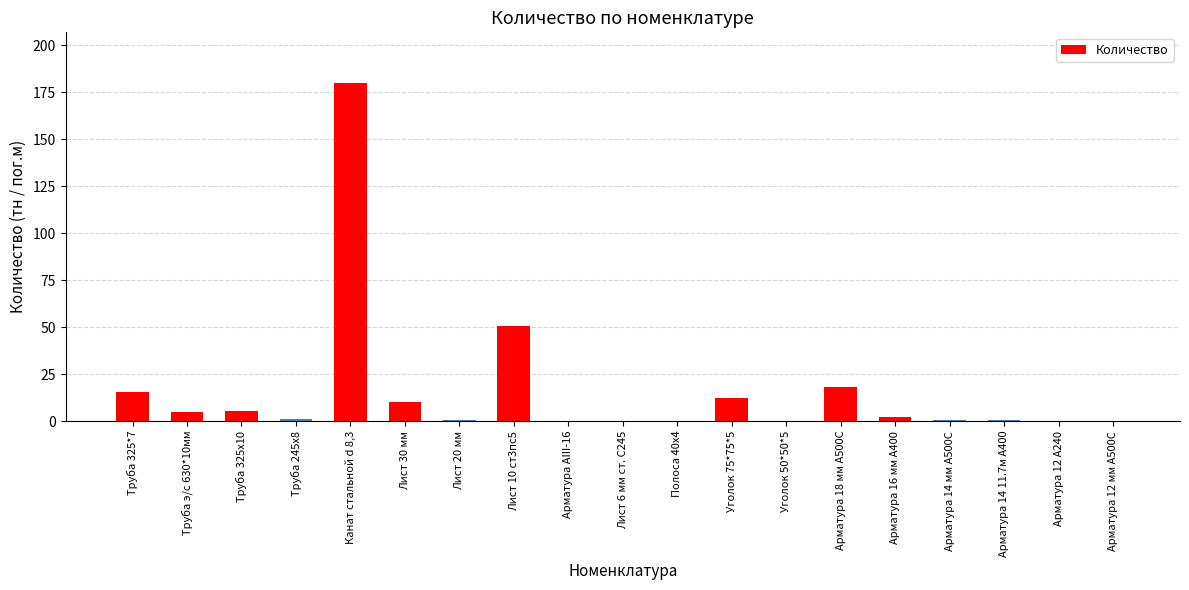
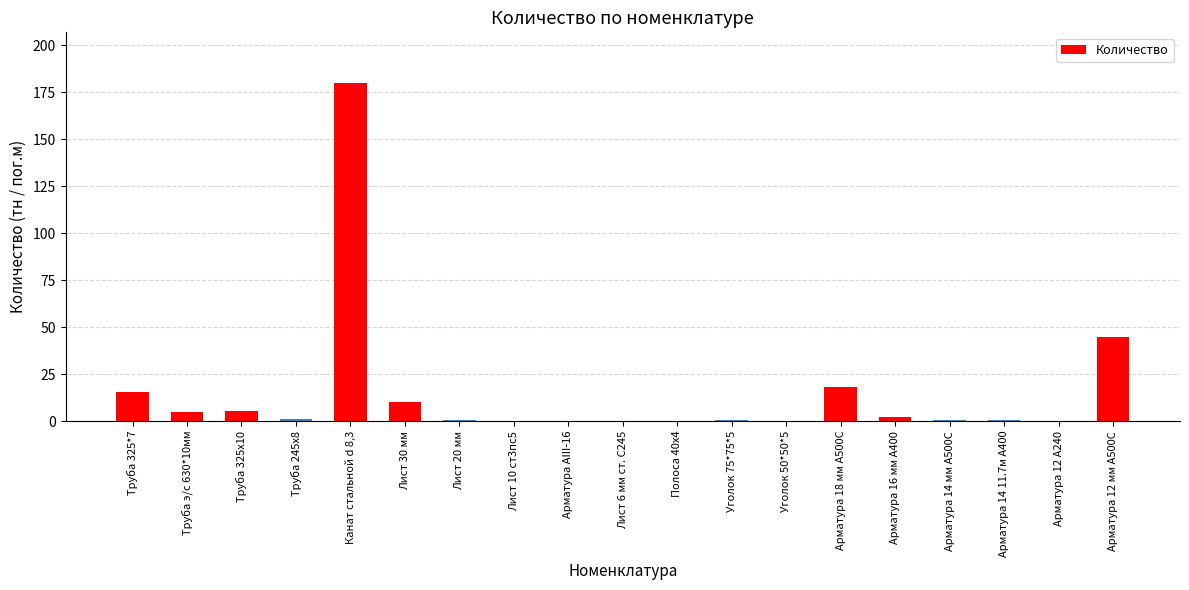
  {
    "Труба 325*7": 16,
    "Труба э/с 630*10мм": 5,
    "Труба 325х10": 5,
    "Канат стальной d 8,3": 180,
    "Лист 30 мм": 10,
-   "Лист 10 ст3пс5": 50,
-   "Уголок 75*75*5": 12,
+   "Лист 10 ст3пс5": 0,
+   "Уголок 75*75*5": 0,
    "Арматура 18 мм А500С": 18,
    "Арматура 16 мм А400": 2,
-   "Арматура 12 мм А500С": 0
+   "Арматура 12 мм А500С": 45
  }
